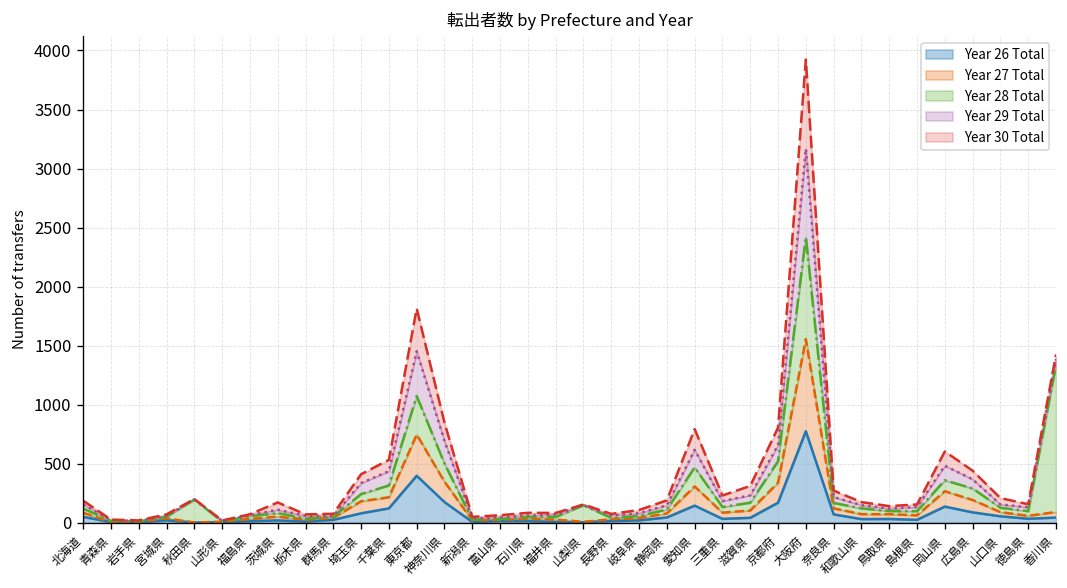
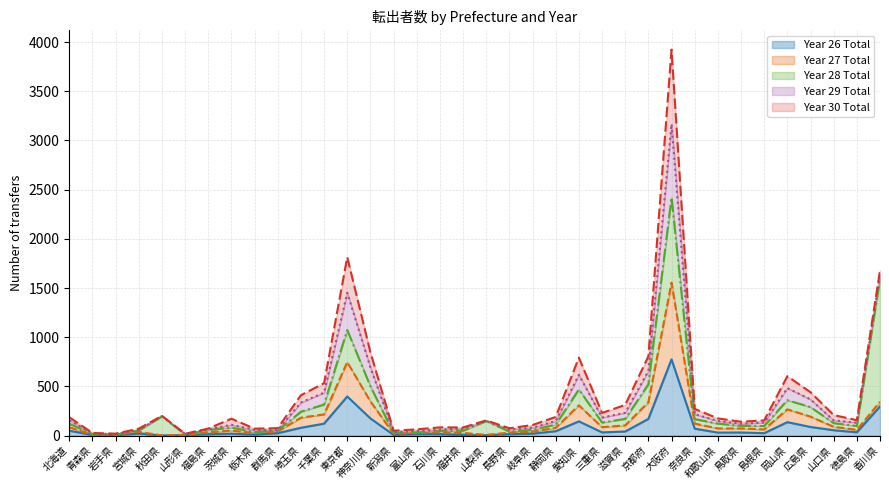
  {
    "Year 26 Total": {
      "北海道": 100,
      "茨城県": 0,
      "埼玉県": 100,
      "千葉県": 100,
      "東京都": 400,
      "神奈川県": 200,
      "静岡県": 0,
      "愛知県": 100,
      "三重県": 0,
      "滋賀県": 0,
      "京都府": 200,
      "大阪府": 800,
      "奈良県": 100,
      "和歌山県": 0,
      "鳥取県": 0,
      "島根県": 0,
      "岡山県": 100,
      "広島県": 100,
      "山口県": 100,
-     "香川県": 0
+     "香川県": 300
    },
    "Year 28 Total": {
      "北海道": 0,
      "茨城県": 0,
      "埼玉県": 100,
      "千葉県": 100,
      "東京都": 300,
      "神奈川県": 200,
      "静岡県": 0,
      "愛知県": 200,
      "三重県": 0,
      "滋賀県": 100,
      "京都府": 200,
      "大阪府": 900,
      "奈良県": 0,
      "和歌山県": 0,
      "島根県": 0,
      "岡山県": 100,
      "広島県": 100,
      "山口県": 0,
      "徳島県": 0,
      "香川県": 1200
    }
  }
